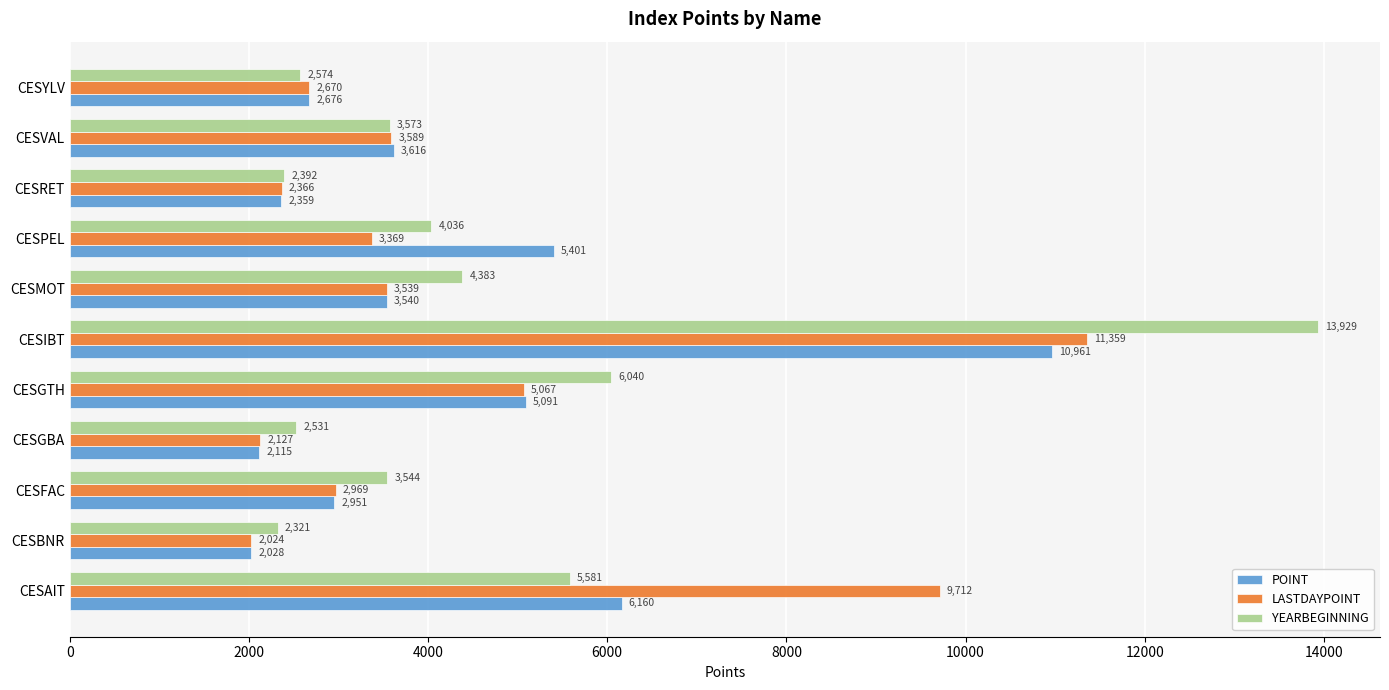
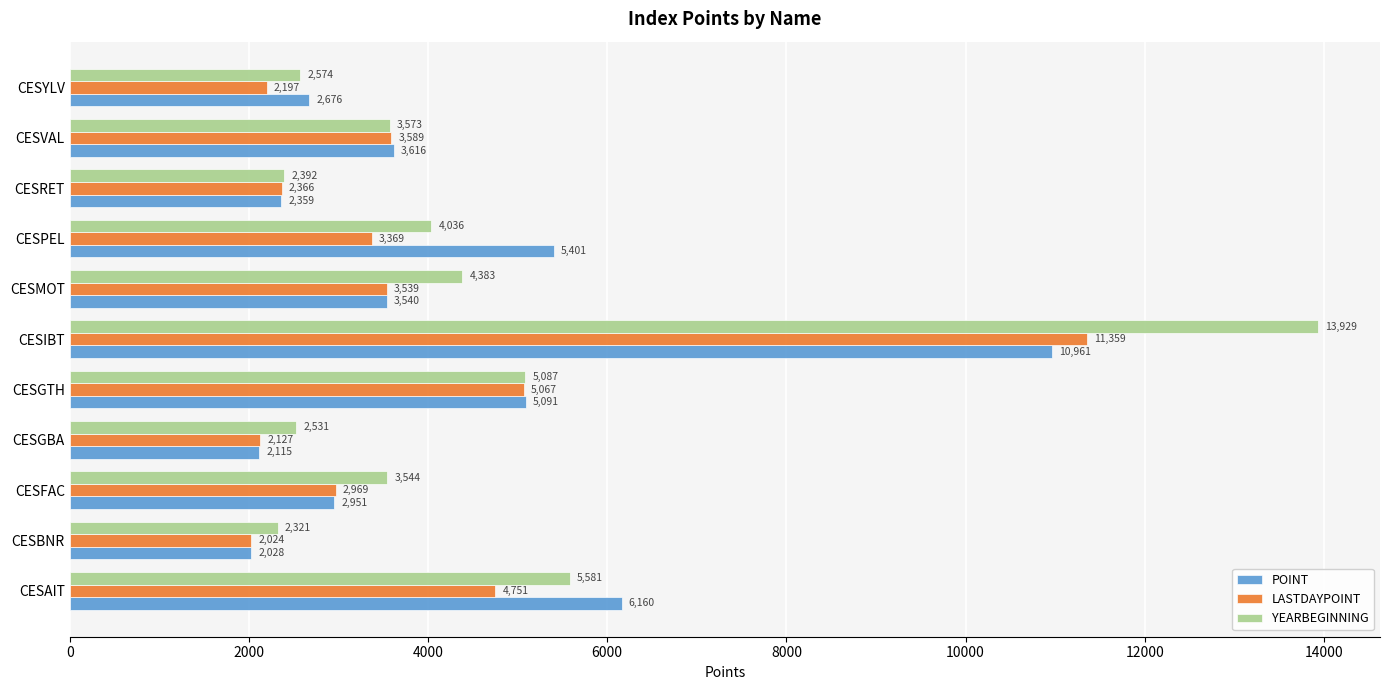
  {
    "POINT": {
      "CESYLV": "2,676",
      "CESVAL": "3,616",
      "CESRET": "2,359",
      "CESPEL": "5,401",
      "CESMOT": "3,540",
      "CESIBT": "10,961",
      "CESGTH": "5,091",
      "CESGBA": "2,115",
      "CESFAC": "2,951",
      "CESBNR": "2,028",
      "CESAIT": "6,160"
    },
    "LASTDAYPOINT": {
-     "CESYLV": "2,670",
+     "CESYLV": "2,197",
      "CESVAL": "3,589",
      "CESRET": "2,366",
      "CESPEL": "3,369",
      "CESMOT": "3,539",
      "CESIBT": "11,359",
      "CESGTH": "5,067",
      "CESGBA": "2,127",
      "CESFAC": "2,969",
      "CESBNR": "2,024",
-     "CESAIT": "9,712"
+     "CESAIT": "4,751"
    },
    "YEARBEGINNING": {
      "CESYLV": "2,574",
      "CESVAL": "3,573",
      "CESRET": "2,392",
      "CESPEL": "4,036",
      "CESMOT": "4,383",
      "CESIBT": "13,929",
-     "CESGTH": "6,040",
+     "CESGTH": "5,087",
      "CESGBA": "2,531",
      "CESFAC": "3,544",
      "CESBNR": "2,321",
      "CESAIT": "5,581"
    }
  }
